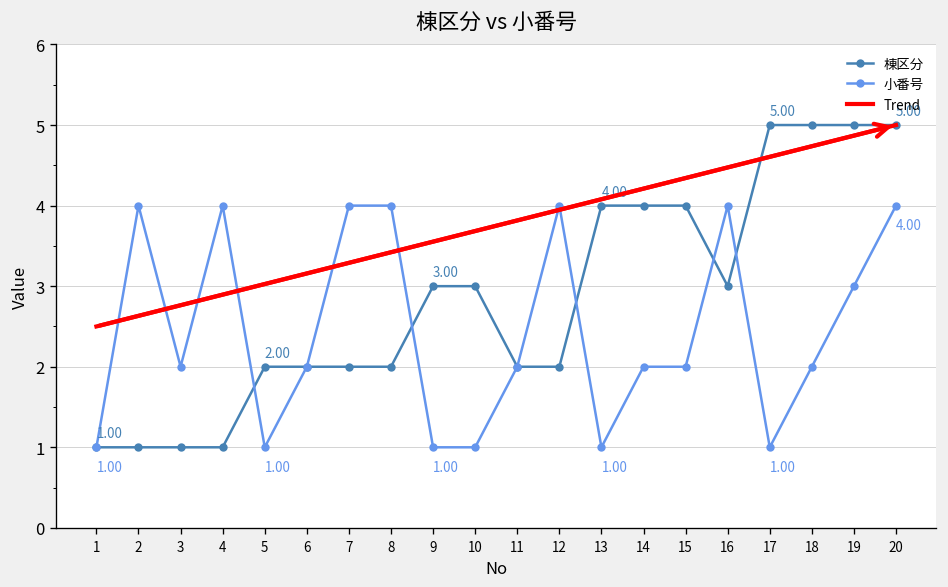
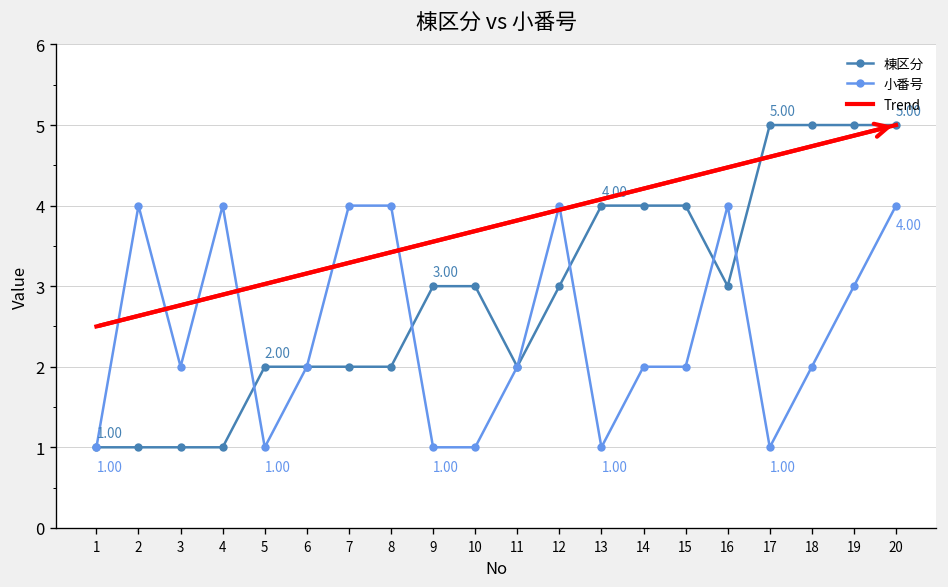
  {
    "棟区分": {
      "3": 1,
      "4": 1,
      "7": 2,
      "8": 2,
-     "12": 2,
+     "12": 3,
      "15": 4,
      "16": 3,
      "19": 5
    },
    "小番号": {
      "5": 1.00,
      "9": 1.00,
      "13": 1.00,
      "17": 1.00,
      "20": 4.00
    },
    "Trend": {
      "1": 2.5
    }
  }
